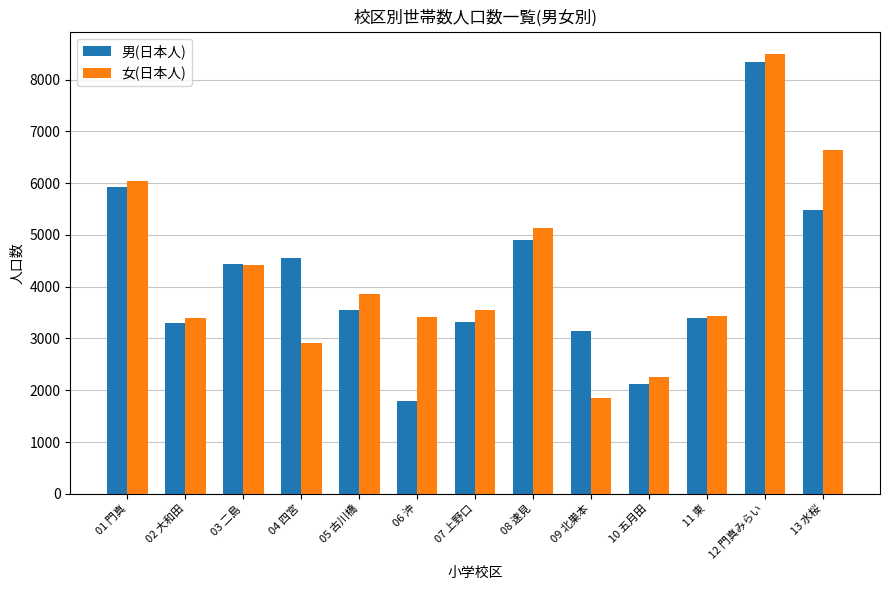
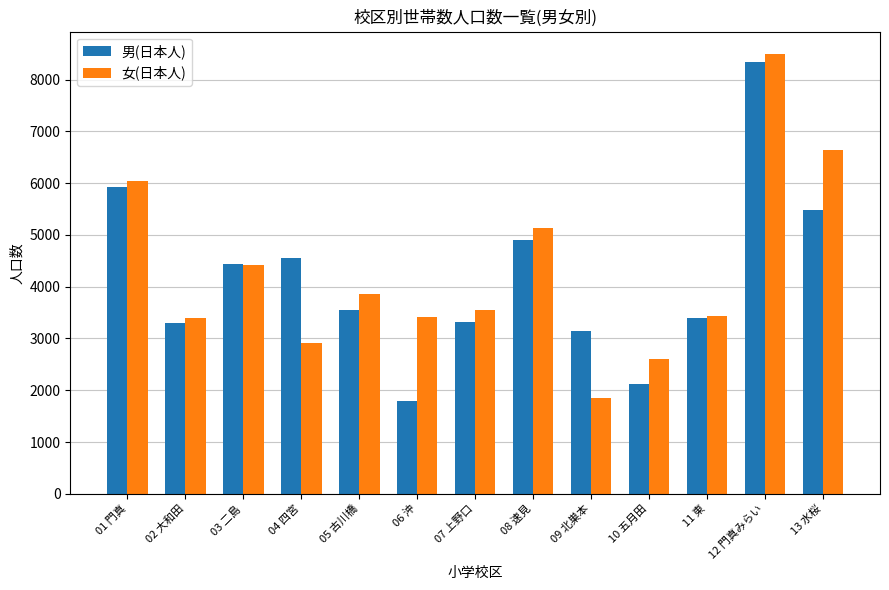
  {
    "男(日本人)": {
      "01 門真": 5900,
      "02 大和田": 3300,
      "03 二島": 4400,
      "04 四宮": 4600,
      "05 古川橋": 3600,
      "06 沖": 1800,
      "07 上野口": 3300,
      "08 速見": 4900,
      "09 北巣本": 3100,
      "10 五月田": 2100,
      "11 東": 3400,
      "12 門真みらい": 8300,
      "13 水桜": 5500
    },
    "女(日本人)": {
      "01 門真": 6000,
      "02 大和田": 3400,
      "03 二島": 4400,
      "04 四宮": 2900,
      "05 古川橋": 3900,
      "06 沖": 3400,
      "07 上野口": 3500,
      "08 速見": 5100,
      "09 北巣本": 1900,
-     "10 五月田": 2300,
+     "10 五月田": 2600,
      "11 東": 3400,
      "12 門真みらい": 8500,
      "13 水桜": 6600
    }
  }
